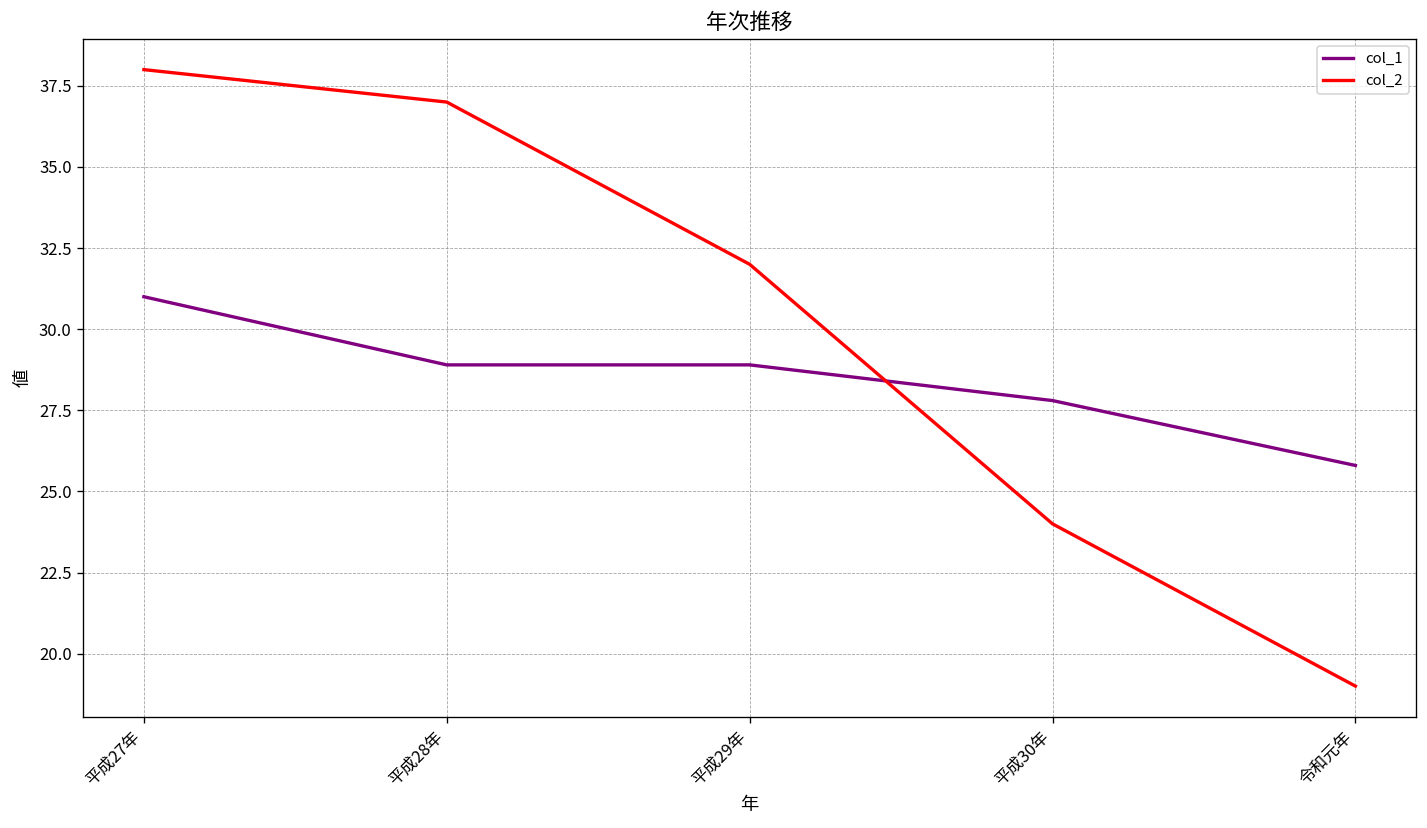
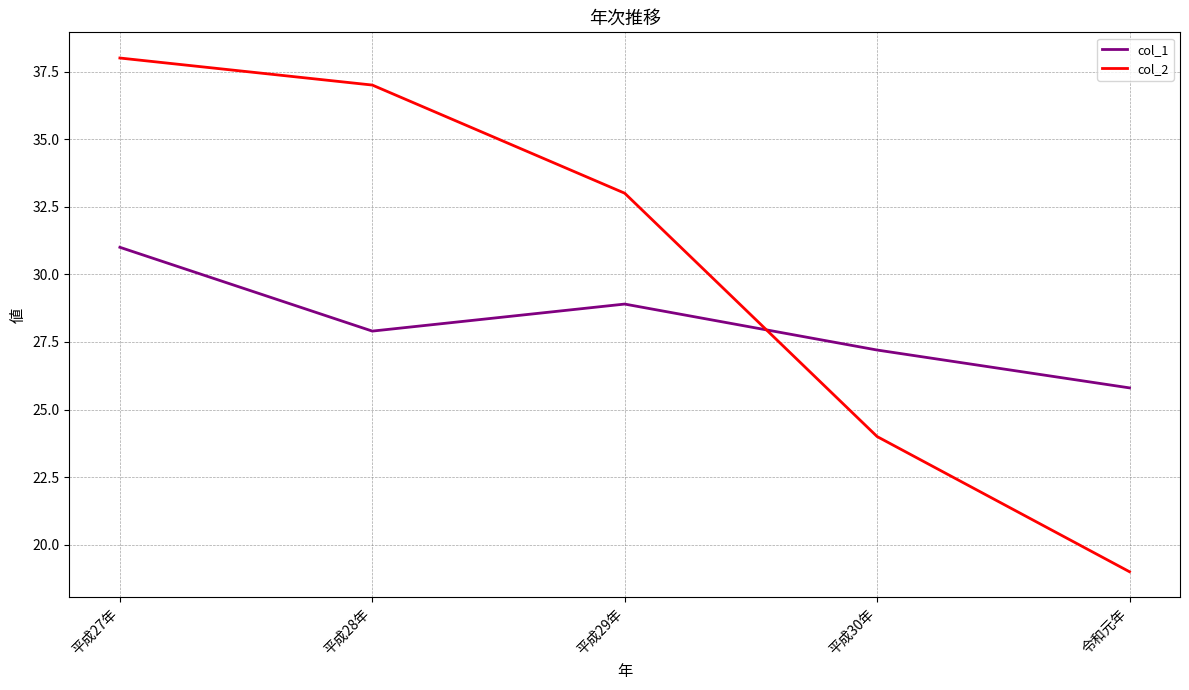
  {
    "col_1": {
      "平成27年": 31.0,
-     "平成28年": 28.9,
+     "平成28年": 27.9,
      "平成29年": 28.9,
-     "平成30年": 27.8,
+     "平成30年": 27.2,
      "令和元年": 25.8
    },
    "col_2": {
      "平成27年": 38,
      "平成28年": 37,
-     "平成29年": 32,
+     "平成29年": 33,
      "平成30年": 24,
      "令和元年": 19
    }
  }
